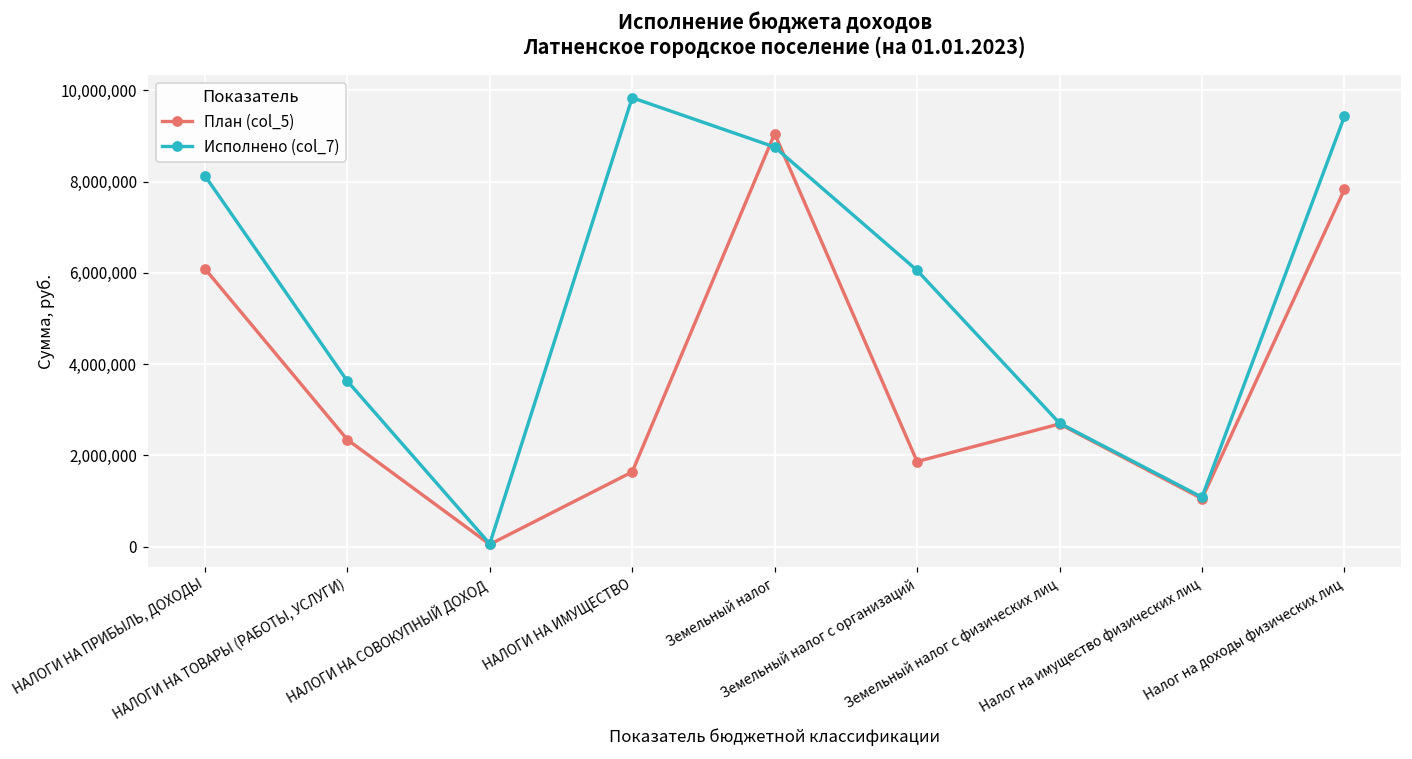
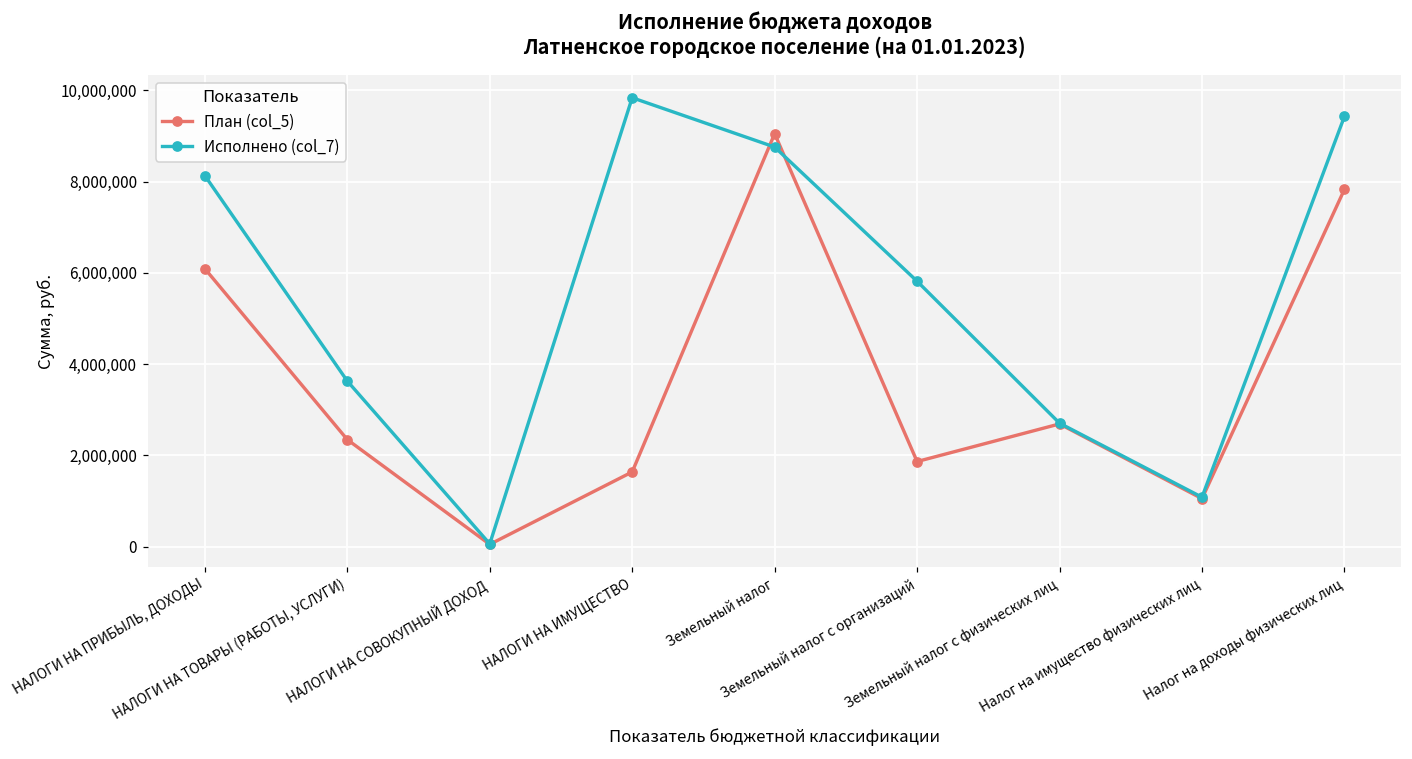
  {
    "План (col_5)": {
      "НАЛОГИ НА ПРИБЫЛЬ, ДОХОДЫ": "6,100,000",
      "НАЛОГИ НА ТОВАРЫ (РАБОТЫ, УСЛУГИ)": "2,300,000",
      "НАЛОГИ НА ИМУЩЕСТВО": "1,600,000",
      "Земельный налог": "9,100,000",
      "Земельный налог с организаций": "1,900,000",
      "Налог на доходы физических лиц": "7,800,000"
    },
    "Исполнено (col_7)": {
      "НАЛОГИ НА ПРИБЫЛЬ, ДОХОДЫ": "8,100,000",
      "НАЛОГИ НА ТОВАРЫ (РАБОТЫ, УСЛУГИ)": "3,600,000",
      "НАЛОГИ НА ИМУЩЕСТВО": "9,800,000",
      "Земельный налог": "8,800,000",
-     "Земельный налог с организаций": "6,100,000",
+     "Земельный налог с организаций": "5,800,000",
      "Налог на доходы физических лиц": "9,400,000"
    }
  }
